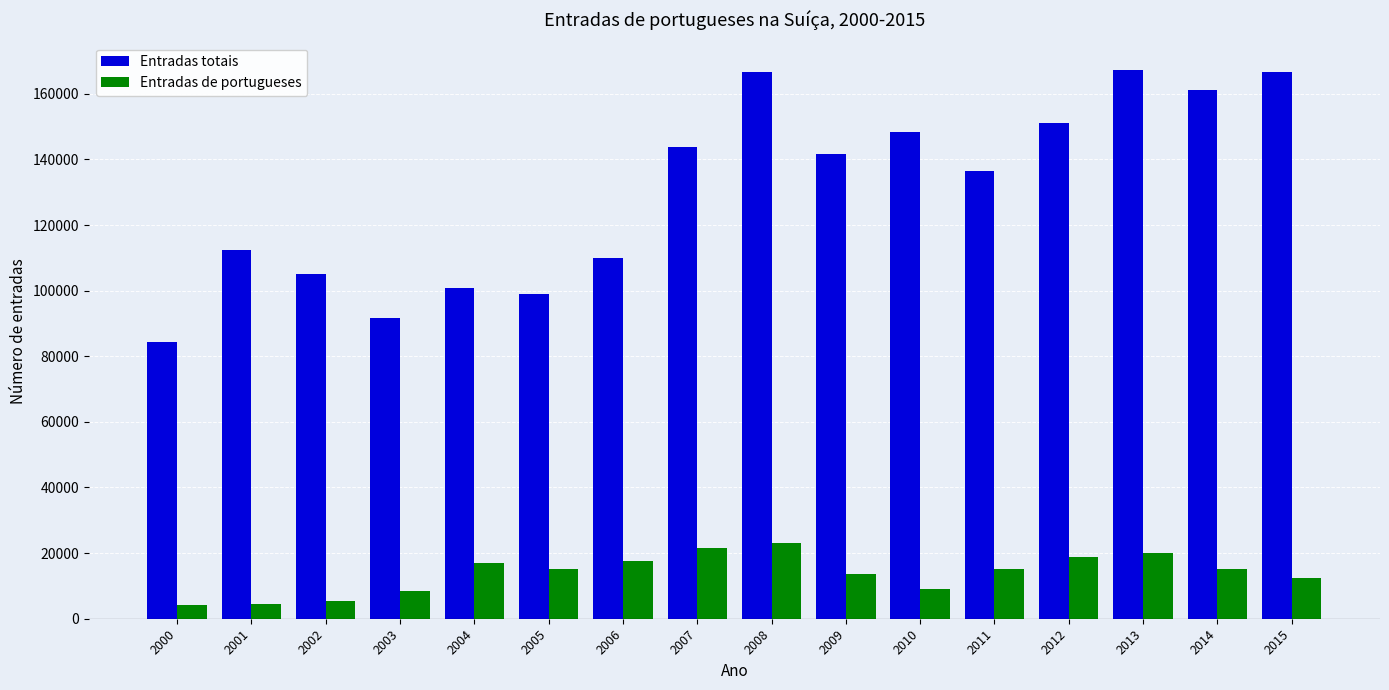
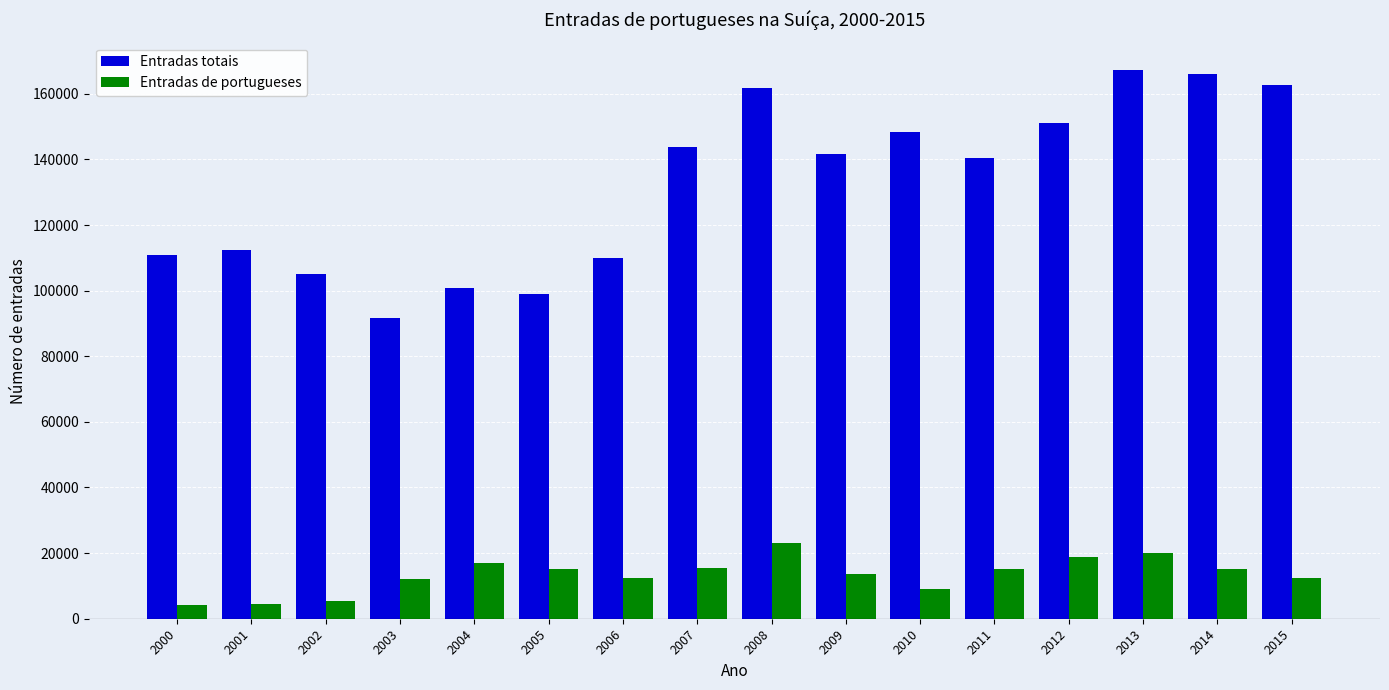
  {
    "Entradas totais": {
-     "2000": 84000,
+     "2000": 111000,
      "2001": 112000,
      "2002": 105000,
      "2003": 92000,
      "2004": 101000,
      "2005": 99000,
      "2006": 110000,
      "2007": 144000,
-     "2008": 167000,
+     "2008": 162000,
      "2009": 142000,
      "2010": 148000,
-     "2011": 136000,
+     "2011": 141000,
      "2012": 151000,
      "2013": 167000,
-     "2014": 161000,
-     "2015": 167000
+     "2014": 166000,
+     "2015": 163000
    },
    "Entradas de portugueses": {
      "2000": 4000,
      "2001": 4000,
      "2002": 5000,
-     "2003": 9000,
+     "2003": 12000,
      "2004": 17000,
      "2005": 15000,
-     "2006": 18000,
-     "2007": 21000,
+     "2006": 12000,
+     "2007": 15000,
      "2008": 23000,
      "2009": 14000,
      "2010": 9000,
      "2011": 15000,
      "2012": 19000,
      "2013": 20000,
      "2014": 15000,
      "2015": 12000
    }
  }
